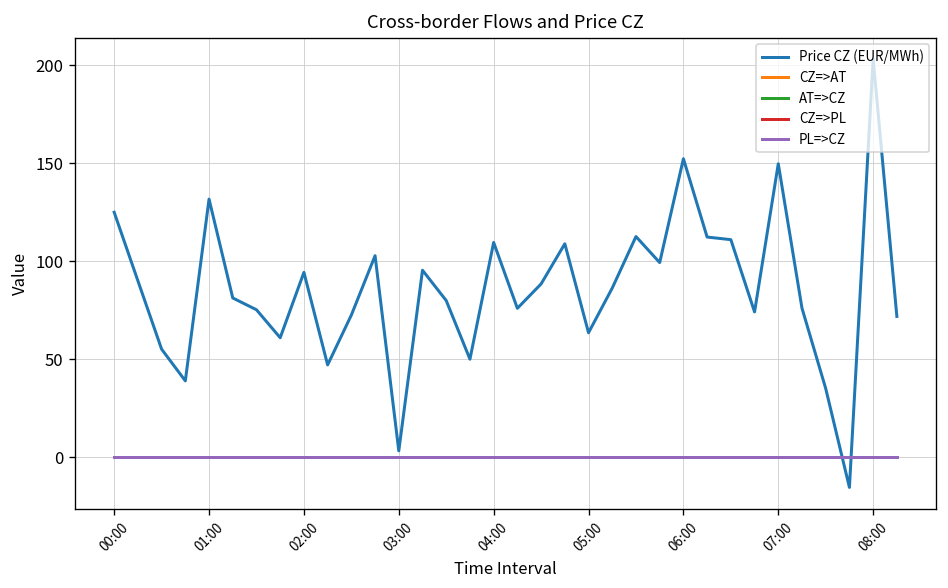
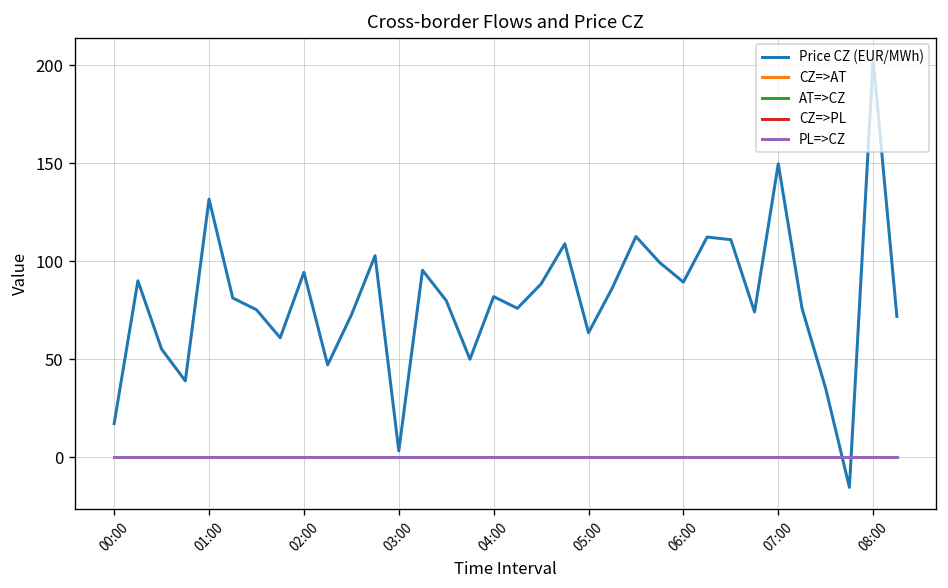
  {
    "Price CZ (EUR/MWh)": {
-     "00:00": 125,
+     "00:00": 17,
      "01:00": 132,
      "02:00": 94,
      "03:00": 3,
-     "04:00": 110,
+     "04:00": 82,
      "05:00": 63,
-     "06:00": 152,
+     "06:00": 89,
      "07:00": 150
    },
    "PL=>CZ": {
      "00:00": 0,
      "01:00": 0,
      "02:00": 0,
      "03:00": 0,
      "04:00": 0,
      "05:00": 0,
      "06:00": 0,
      "07:00": 0,
      "08:00": 0
    }
  }
